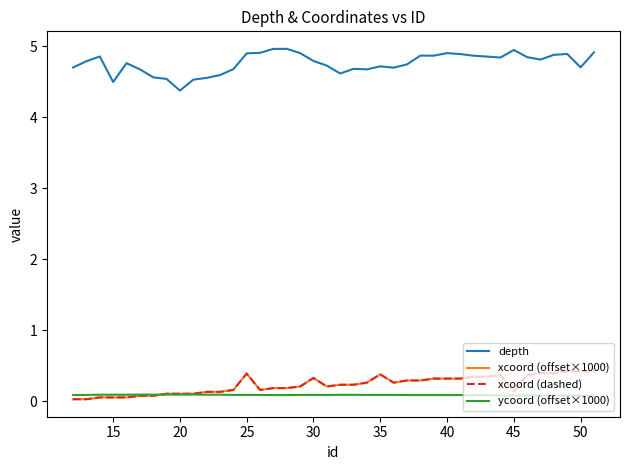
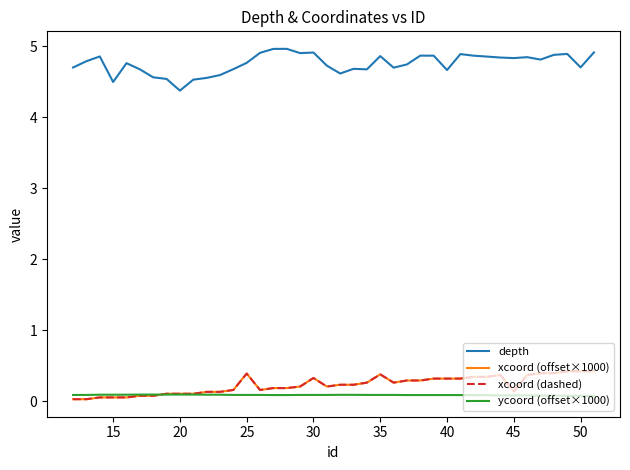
  {
    "depth": {
      "15": 4.5,
      "20": 4.4,
-     "25": 4.9,
-     "30": 4.8,
-     "35": 4.7,
-     "40": 4.9,
-     "45": 4.9,
+     "25": 4.8,
+     "30": 4.9,
+     "35": 4.9,
+     "40": 4.7,
+     "45": 4.8,
      "50": 4.7
    },
    "xcoord (dashed)": {
      "15": 0.1,
      "25": 0.4,
      "30": 0.3,
      "35": 0.4,
      "40": 0.3
    },
    "ycoord (offset×1000)": {
      "15": 0.1,
      "25": 0.1,
      "30": 0.1,
      "35": 0.1,
      "40": 0.1
    }
  }
